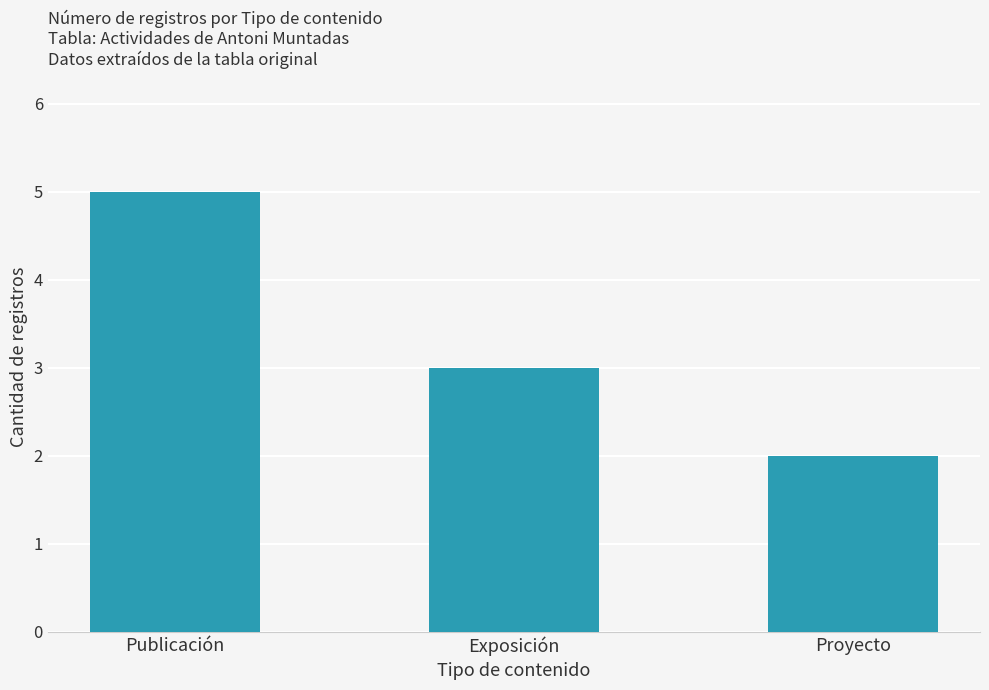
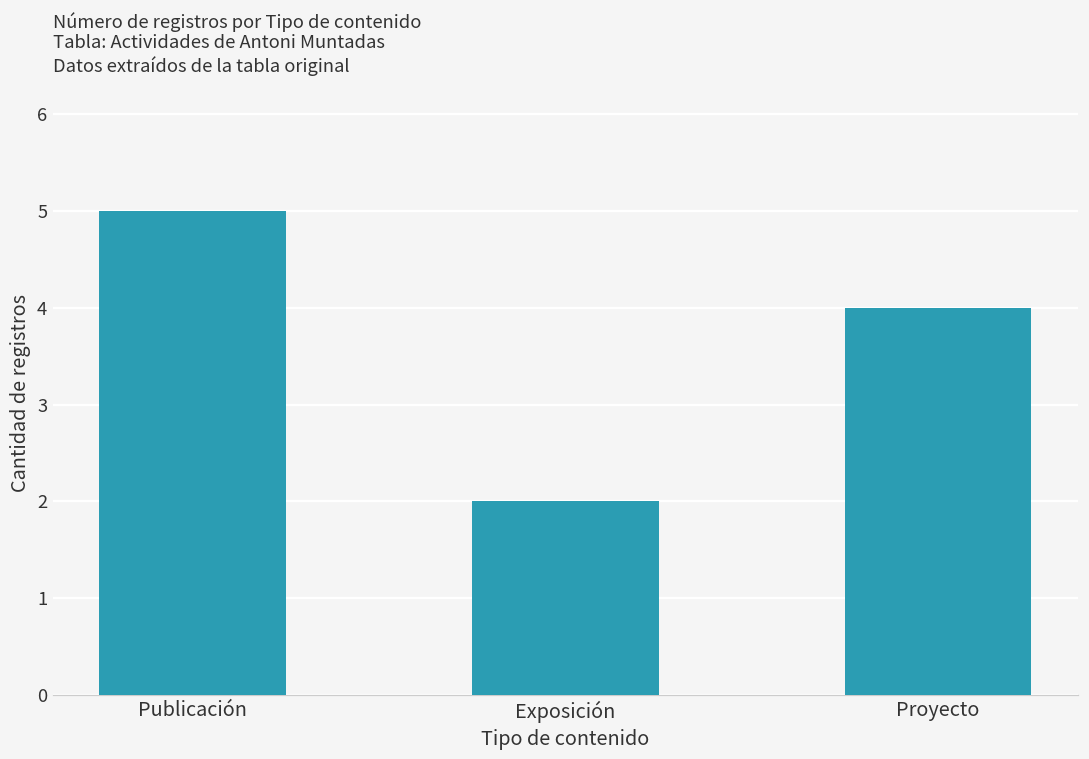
  {
    "Publicación": 5,
-   "Exposición": 3,
-   "Proyecto": 2
+   "Exposición": 2,
+   "Proyecto": 4
  }
